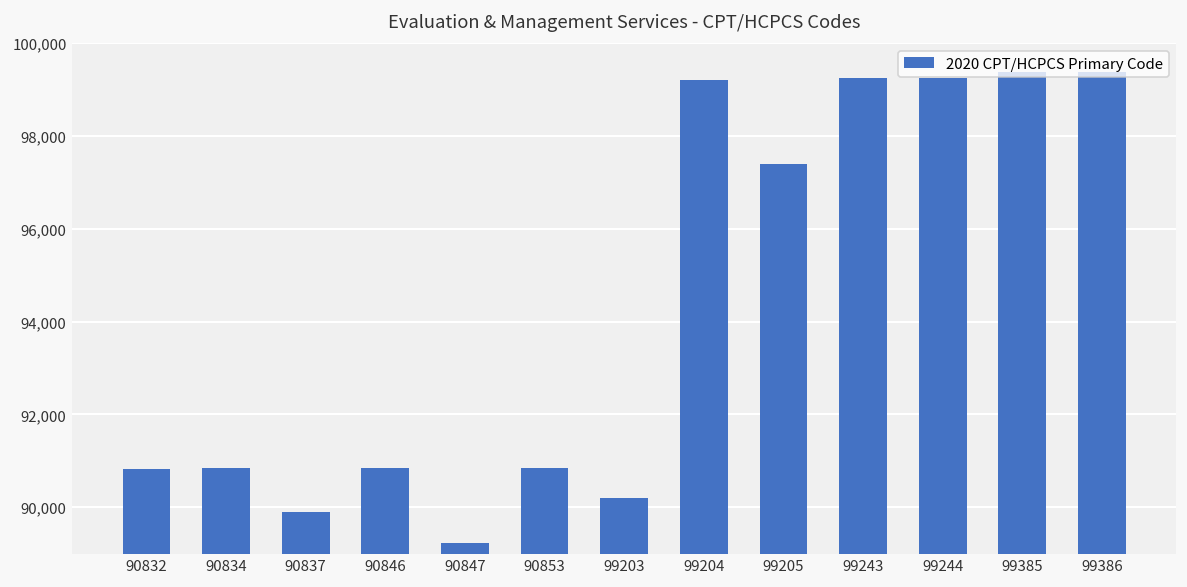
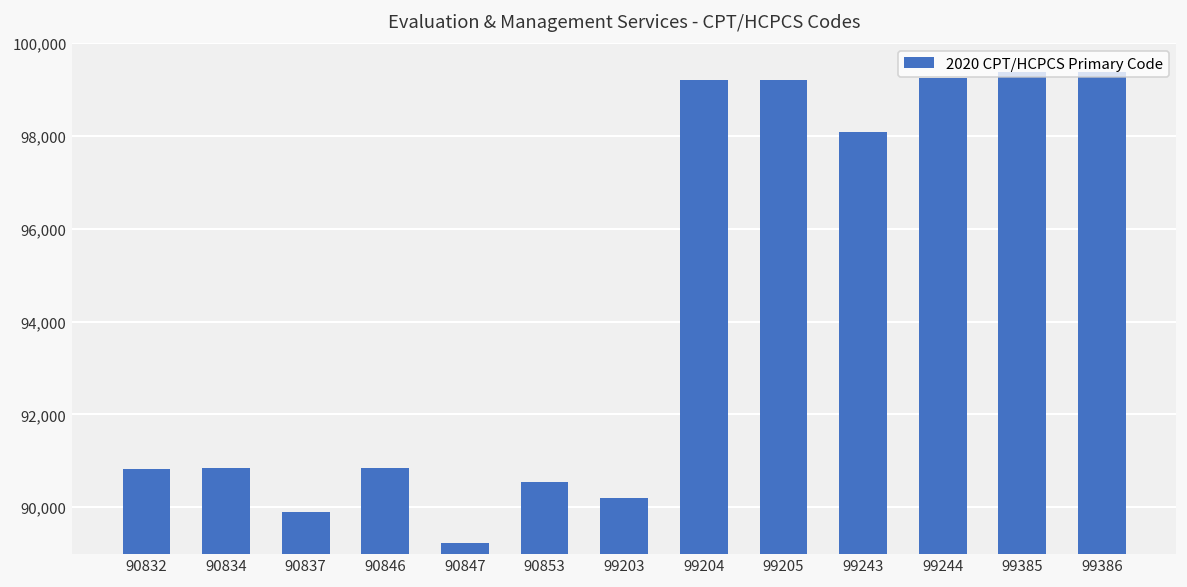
  {
    "90832": "90,800",
    "90834": "90,800",
    "90837": "89,900",
    "90846": "90,800",
    "90847": "89,200",
-   "90853": "90,900",
+   "90853": "90,500",
    "99203": "90,200",
    "99204": "99,200",
-   "99205": "97,400",
-   "99243": "99,200"
+   "99205": "99,200",
+   "99243": "98,100"
  }
